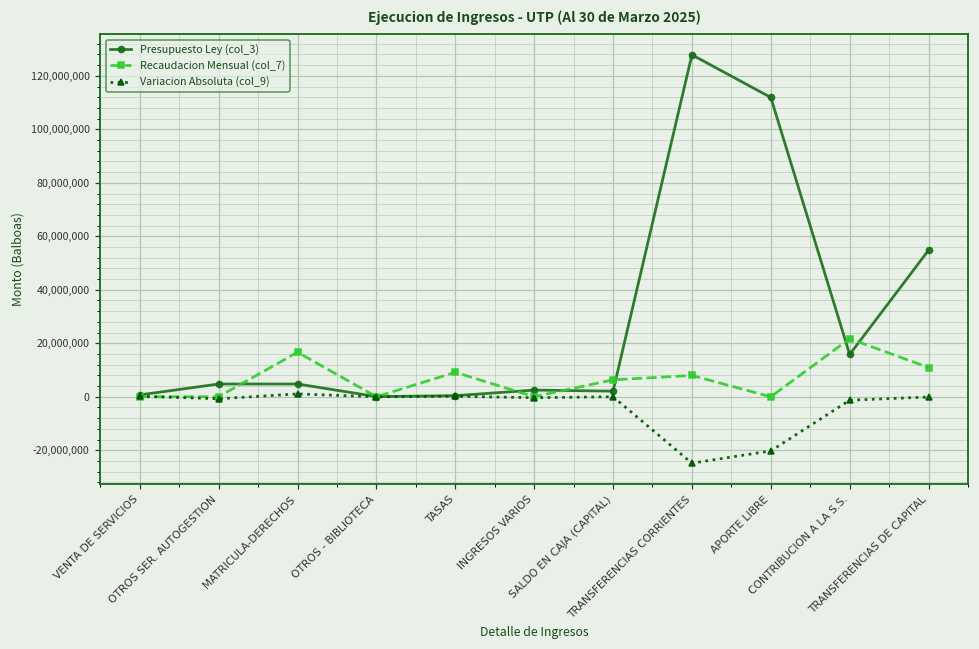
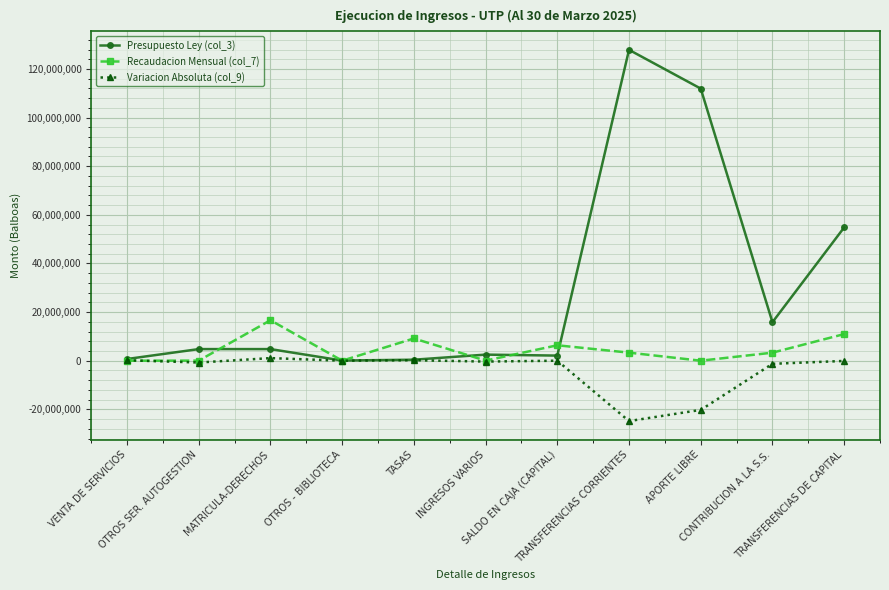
  {
    "Recaudacion Mensual (col_7)": {
      "MATRICULA-DERECHOS": "17,000,000",
      "TASAS": "9,000,000",
      "SALDO EN CAJA (CAPITAL)": "6,000,000",
-     "TRANSFERENCIAS CORRIENTES": "8,000,000",
+     "TRANSFERENCIAS CORRIENTES": "3,000,000",
      "APORTE LIBRE": "0",
-     "CONTRIBUCION A LA S.S.": "22,000,000",
+     "CONTRIBUCION A LA S.S.": "3,000,000",
      "TRANSFERENCIAS DE CAPITAL": "11,000,000"
    }
  }
